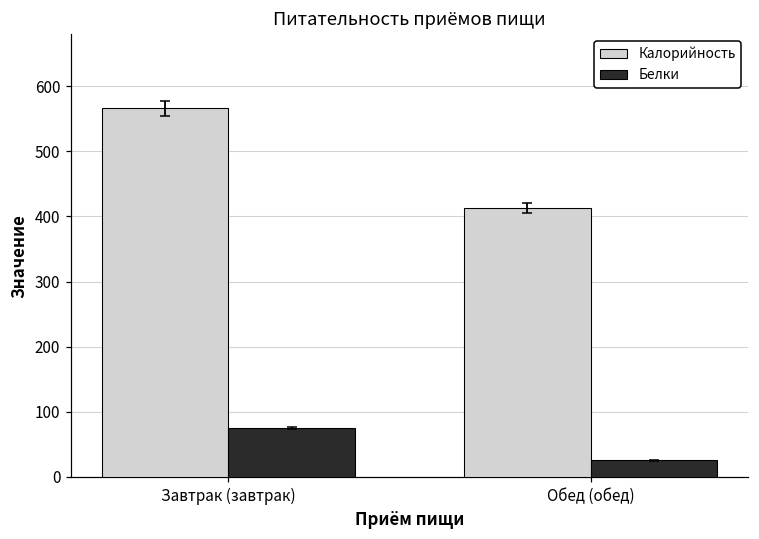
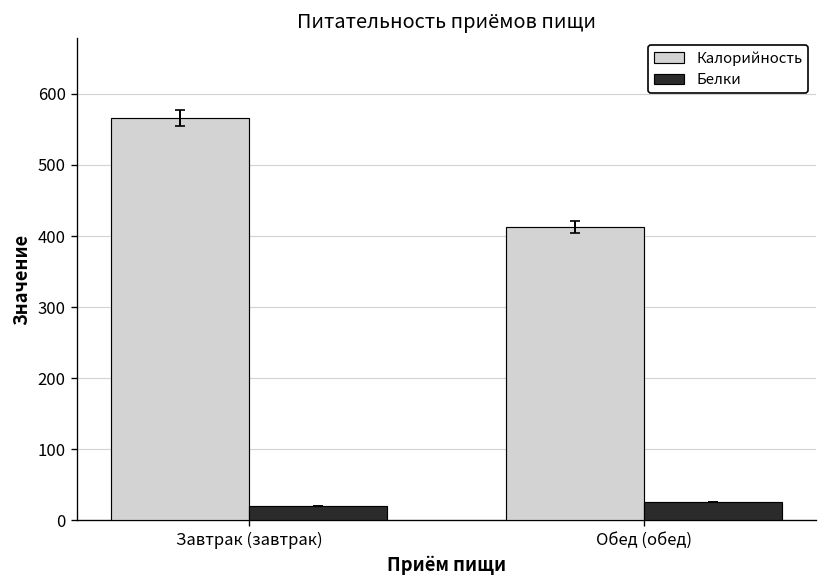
  {
    "Калорийность": {
      "Завтрак (завтрак)": 570,
      "Обед (обед)": 410
    },
    "Белки": {
-     "Завтрак (завтрак)": 80,
+     "Завтрак (завтрак)": 20,
      "Обед (обед)": 30
    }
  }
